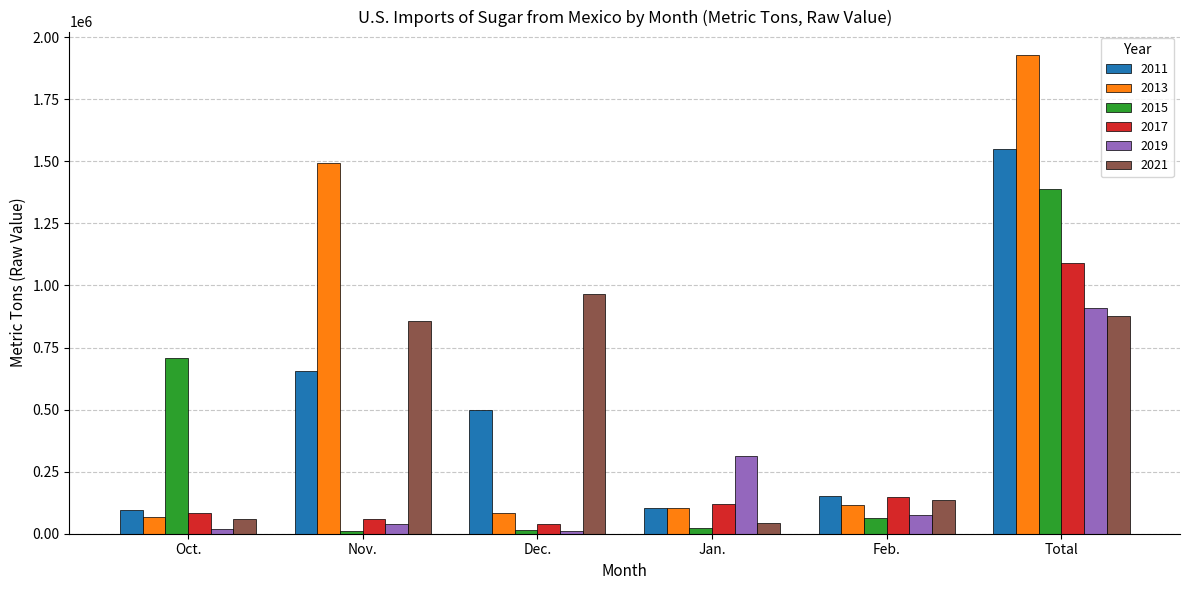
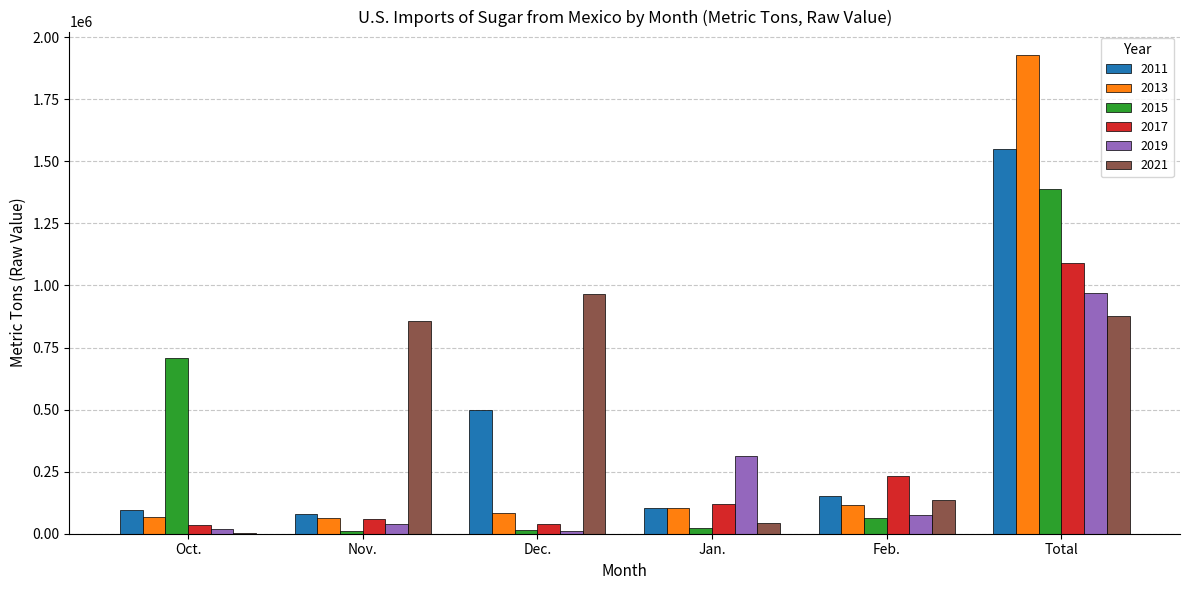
  {
    "2011": {
      "Oct.": 90000,
-     "Nov.": 650000,
+     "Nov.": 80000,
      "Dec.": 500000,
      "Jan.": 100000,
      "Feb.": 150000,
      "Total": 1550000
    },
    "2013": {
      "Oct.": 70000,
-     "Nov.": 1490000,
+     "Nov.": 60000,
      "Dec.": 80000,
      "Jan.": 100000,
      "Feb.": 120000,
      "Total": 1930000
    },
    "2015": {
      "Oct.": 710000,
      "Nov.": 10000,
      "Dec.": 10000,
      "Jan.": 20000,
      "Feb.": 70000,
      "Total": 1390000
    },
    "2017": {
-     "Oct.": 90000,
+     "Oct.": 30000,
      "Nov.": 60000,
      "Dec.": 40000,
      "Jan.": 120000,
-     "Feb.": 150000,
+     "Feb.": 230000,
      "Total": 1090000
    },
    "2019": {
      "Oct.": 20000,
      "Nov.": 40000,
      "Dec.": 10000,
      "Jan.": 310000,
      "Feb.": 70000,
-     "Total": 910000
+     "Total": 970000
    },
    "2021": {
-     "Oct.": 60000,
+     "Oct.": 0,
      "Nov.": 860000,
      "Dec.": 960000,
      "Jan.": 40000,
      "Feb.": 140000,
      "Total": 880000
    }
  }
